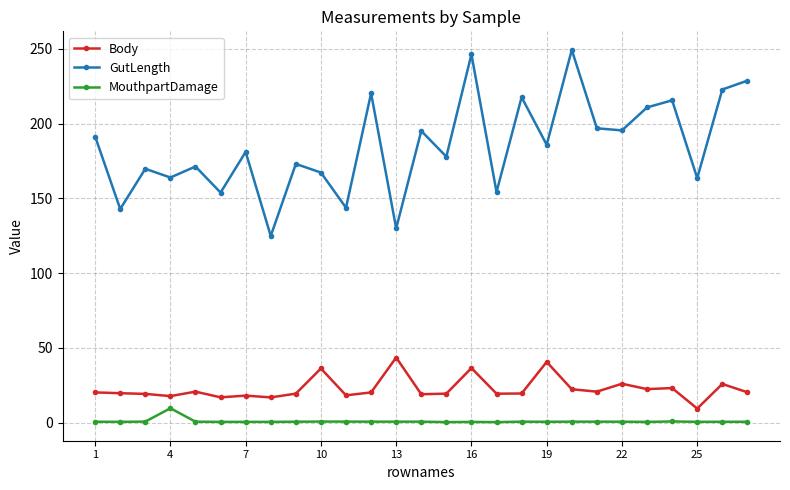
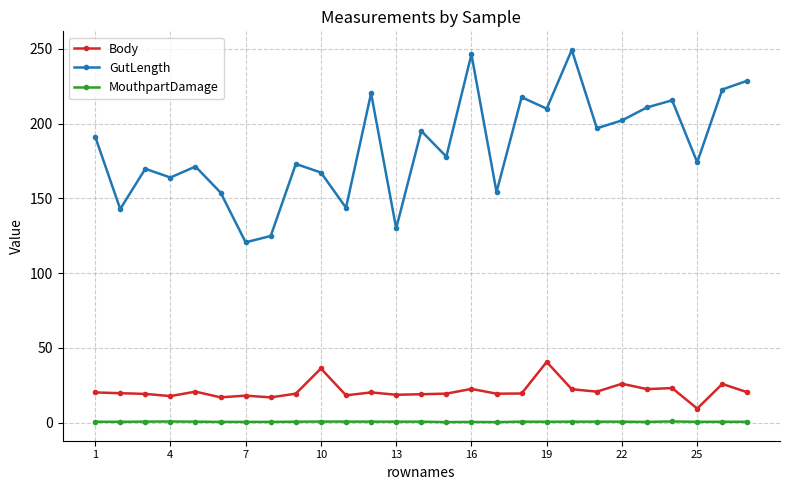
  {
    "Body": {
      "1": 20,
      "4": 18,
      "7": 18,
      "10": 36,
-     "13": 44,
-     "16": 37,
+     "13": 19,
+     "16": 23,
      "19": 41,
      "22": 26,
      "25": 9
    },
    "GutLength": {
      "1": 191,
      "4": 164,
-     "7": 181,
+     "7": 121,
      "10": 167,
      "13": 130,
      "16": 246,
-     "19": 186,
-     "22": 195,
-     "25": 164
+     "19": 210,
+     "22": 202,
+     "25": 174
    },
    "MouthpartDamage": {
      "1": 1,
-     "4": 10,
+     "4": 1,
      "7": 1,
      "10": 1,
      "13": 1,
      "16": 1,
      "19": 1,
      "22": 1,
      "25": 1
    }
  }
